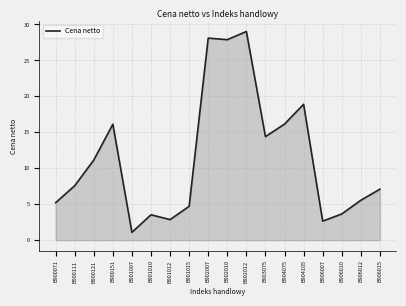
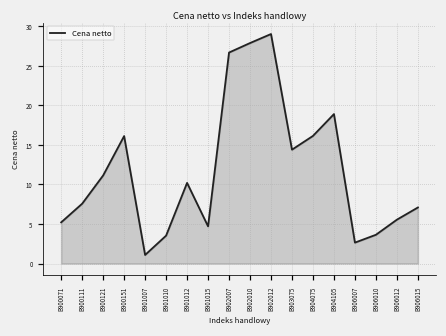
  {
    "B900071": 5,
    "B900111": 8,
    "B900121": 11,
    "B900151": 16,
    "B901007": 1,
    "B901010": 4,
-   "B901012": 3,
+   "B901012": 10,
    "B901015": 5,
-   "B902007": 28,
+   "B902007": 27,
    "B902010": 28,
    "B902012": 29,
    "B903075": 14,
    "B904075": 16,
    "B904105": 19,
    "B906007": 3,
    "B906010": 4,
    "B906012": 6,
    "B906015": 7
  }
